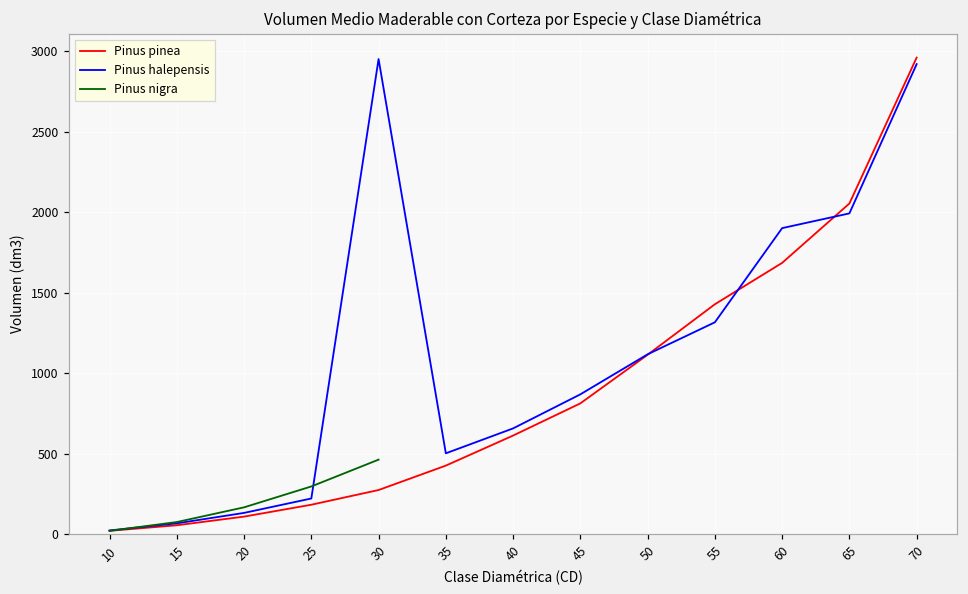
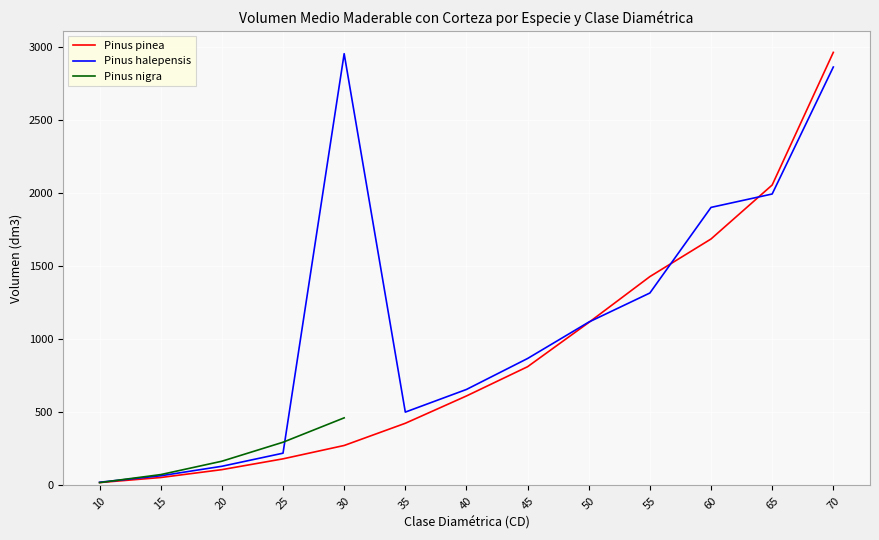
  {
    "Pinus pinea": {
      "20": 110,
      "25": 180,
      "30": 270,
      "35": 430,
      "40": 610,
      "45": 810,
      "55": 1430,
      "60": 1690,
      "65": 2050,
      "70": 2960
    },
    "Pinus halepensis": {
      "20": 130,
      "25": 220,
      "30": 2950,
      "35": 500,
      "40": 660,
      "45": 870,
      "55": 1320,
      "60": 1900,
      "65": 1990,
-     "70": 2920
+     "70": 2860
    },
    "Pinus nigra": {
      "20": 170,
      "25": 300,
      "30": 460
    }
  }
